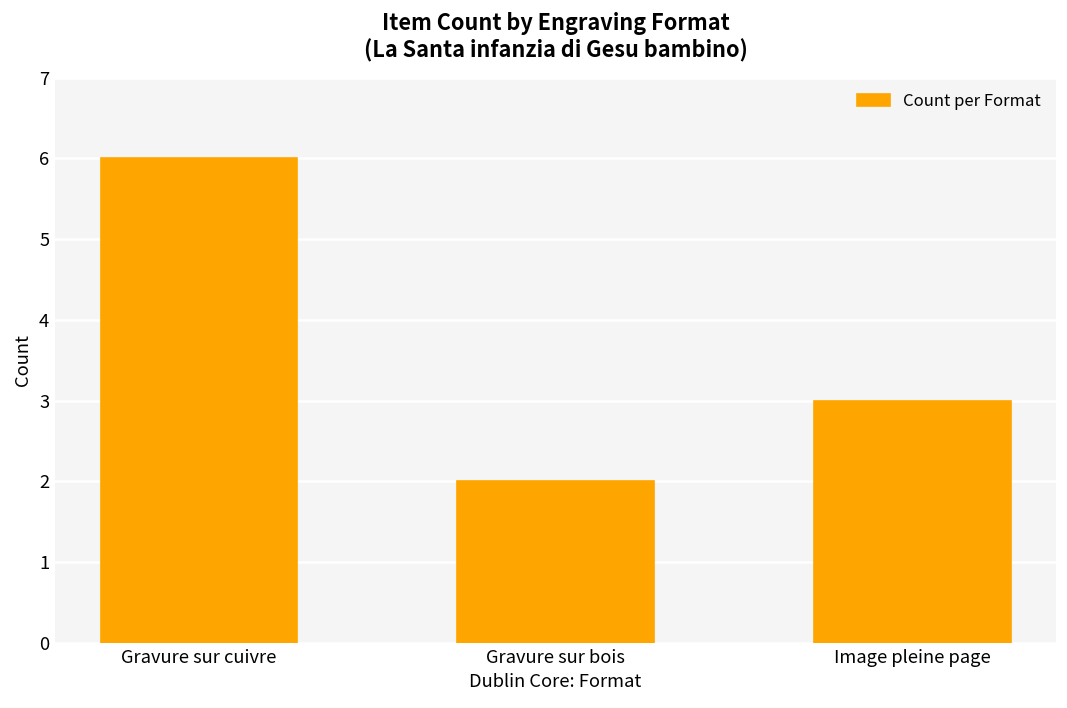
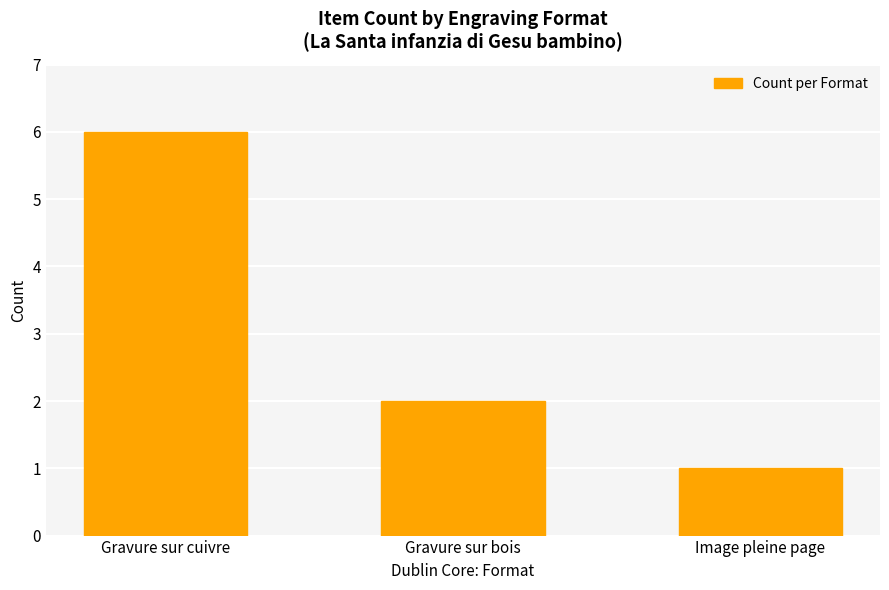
  {
    "Gravure sur cuivre": 6,
    "Gravure sur bois": 2,
-   "Image pleine page": 3
+   "Image pleine page": 1
  }
